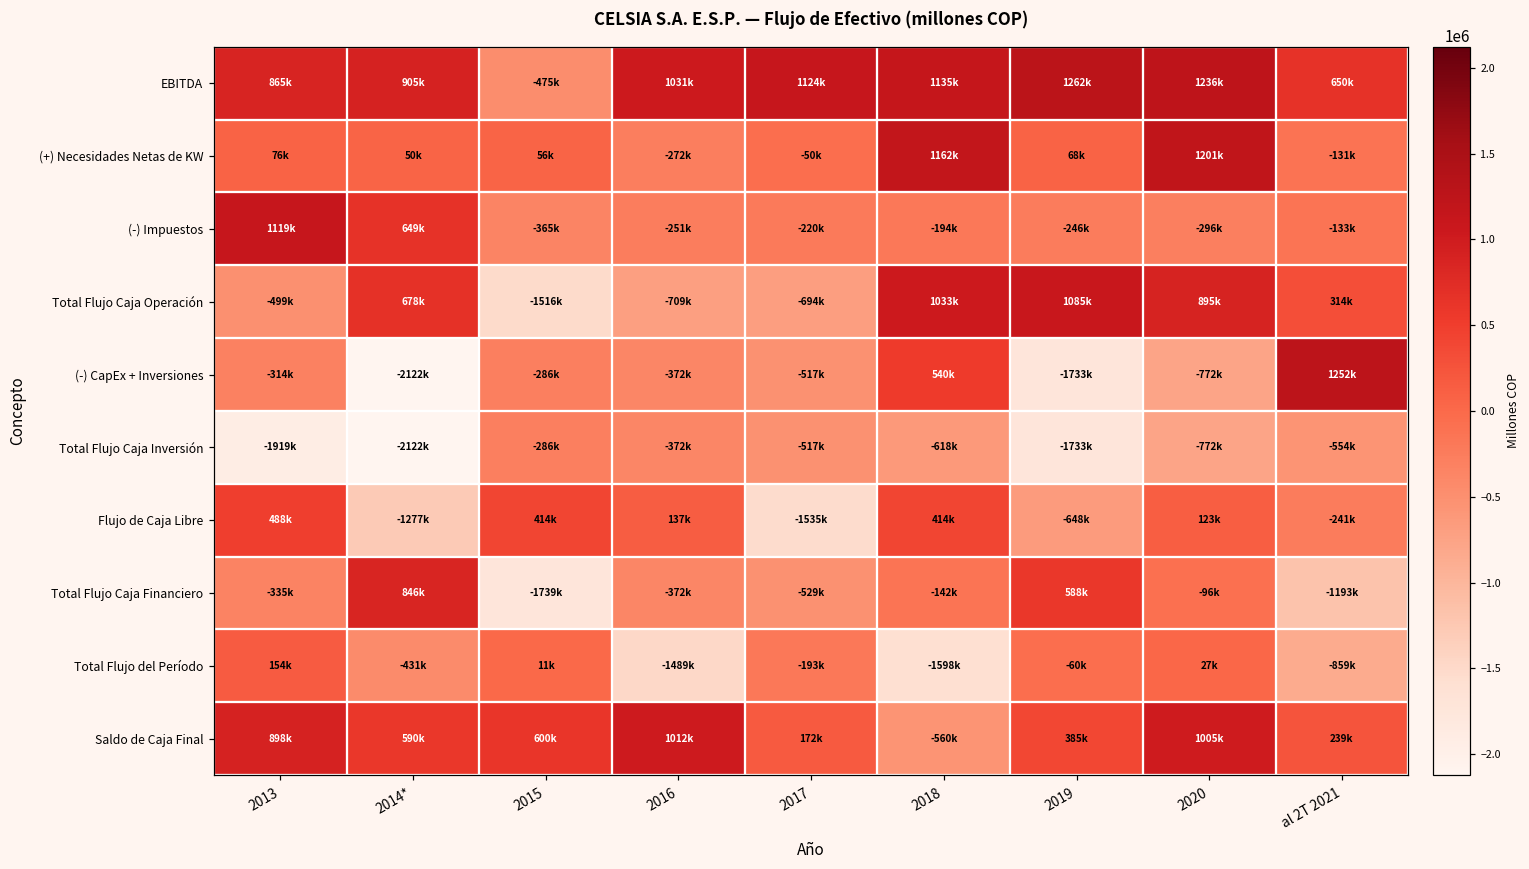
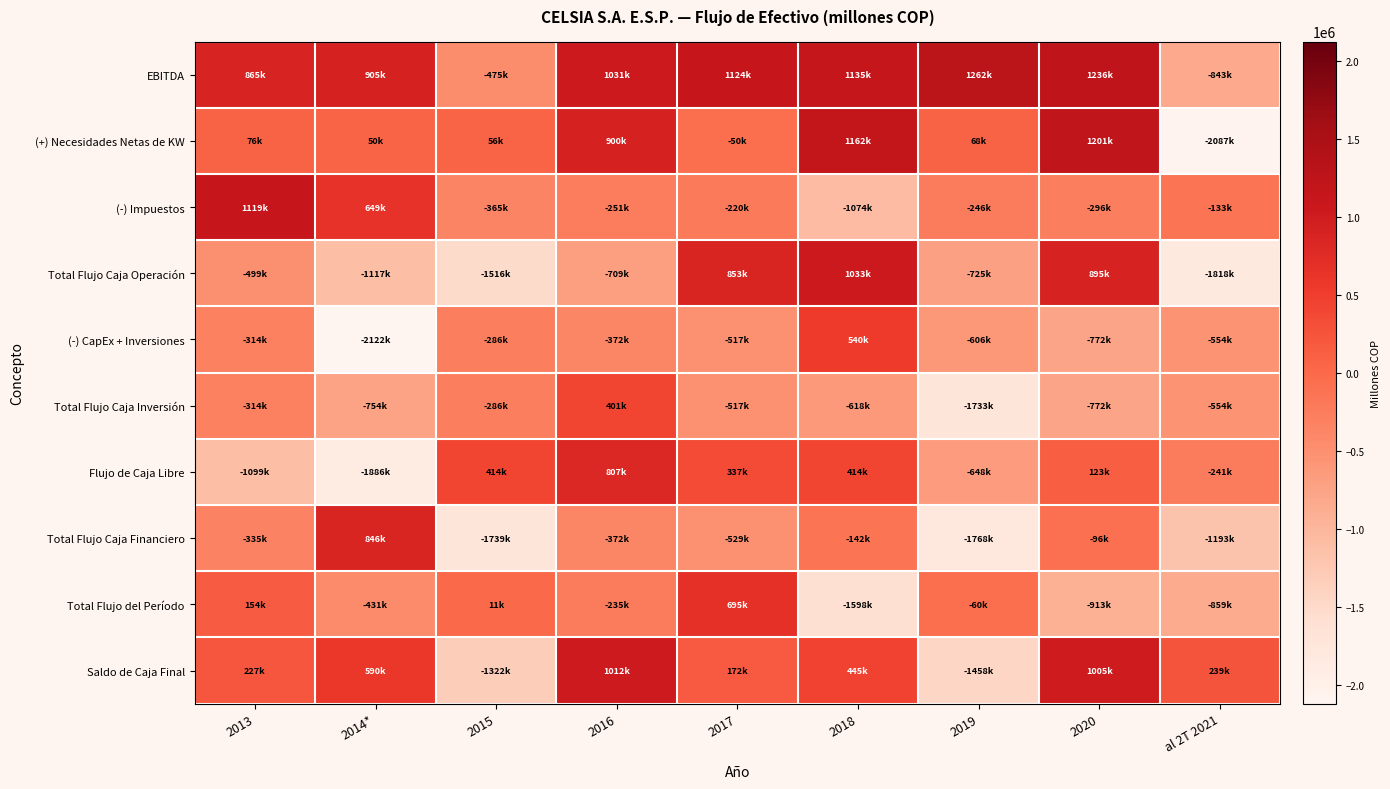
  {
    "EBITDA": {
      "2013": "865k",
      "2014*": "905k",
      "2015": "-475k",
      "2016": "1031k",
      "2017": "1124k",
      "2018": "1135k",
      "2019": "1262k",
      "2020": "1236k",
-     "al 2T 2021": "650k"
+     "al 2T 2021": "-843k"
    },
    "(+) Necesidades Netas de KW": {
      "2013": "76k",
      "2014*": "50k",
      "2015": "56k",
-     "2016": "-272k",
+     "2016": "900k",
      "2017": "-50k",
      "2018": "1162k",
      "2019": "68k",
      "2020": "1201k",
-     "al 2T 2021": "-131k"
+     "al 2T 2021": "-2087k"
    },
    "(-) Impuestos": {
      "2013": "1119k",
      "2014*": "649k",
      "2015": "-365k",
      "2016": "-251k",
      "2017": "-220k",
-     "2018": "-194k",
+     "2018": "-1074k",
      "2019": "-246k",
      "2020": "-296k",
      "al 2T 2021": "-133k"
    },
    "Total Flujo Caja Operación": {
      "2013": "-499k",
-     "2014*": "678k",
+     "2014*": "-1117k",
      "2015": "-1516k",
      "2016": "-709k",
-     "2017": "-694k",
+     "2017": "853k",
      "2018": "1033k",
-     "2019": "1085k",
+     "2019": "-725k",
      "2020": "895k",
-     "al 2T 2021": "314k"
+     "al 2T 2021": "-1818k"
    },
    "(-) CapEx + Inversiones": {
      "2013": "-314k",
      "2014*": "-2122k",
      "2015": "-286k",
      "2016": "-372k",
      "2017": "-517k",
      "2018": "540k",
-     "2019": "-1733k",
+     "2019": "-606k",
      "2020": "-772k",
-     "al 2T 2021": "1252k"
+     "al 2T 2021": "-554k"
    },
    "Total Flujo Caja Inversión": {
-     "2013": "-1919k",
-     "2014*": "-2122k",
+     "2013": "-314k",
+     "2014*": "-754k",
      "2015": "-286k",
-     "2016": "-372k",
+     "2016": "401k",
      "2017": "-517k",
      "2018": "-618k",
      "2019": "-1733k",
      "2020": "-772k",
      "al 2T 2021": "-554k"
    },
    "Flujo de Caja Libre": {
-     "2013": "488k",
-     "2014*": "-1277k",
+     "2013": "-1099k",
+     "2014*": "-1886k",
      "2015": "414k",
-     "2016": "137k",
-     "2017": "-1535k",
+     "2016": "807k",
+     "2017": "337k",
      "2018": "414k",
      "2019": "-648k",
      "2020": "123k",
      "al 2T 2021": "-241k"
    },
    "Total Flujo Caja Financiero": {
      "2013": "-335k",
      "2014*": "846k",
      "2015": "-1739k",
      "2016": "-372k",
      "2017": "-529k",
      "2018": "-142k",
-     "2019": "588k",
+     "2019": "-1768k",
      "2020": "-96k",
      "al 2T 2021": "-1193k"
    },
    "Total Flujo del Período": {
      "2013": "154k",
      "2014*": "-431k",
      "2015": "11k",
-     "2016": "-1489k",
-     "2017": "-193k",
+     "2016": "-235k",
+     "2017": "695k",
      "2018": "-1598k",
      "2019": "-60k",
-     "2020": "27k",
+     "2020": "-913k",
      "al 2T 2021": "-859k"
    },
    "Saldo de Caja Final": {
-     "2013": "898k",
+     "2013": "227k",
      "2014*": "590k",
-     "2015": "600k",
+     "2015": "-1322k",
      "2016": "1012k",
      "2017": "172k",
-     "2018": "-560k",
-     "2019": "385k",
+     "2018": "445k",
+     "2019": "-1458k",
      "2020": "1005k",
      "al 2T 2021": "239k"
    }
  }
